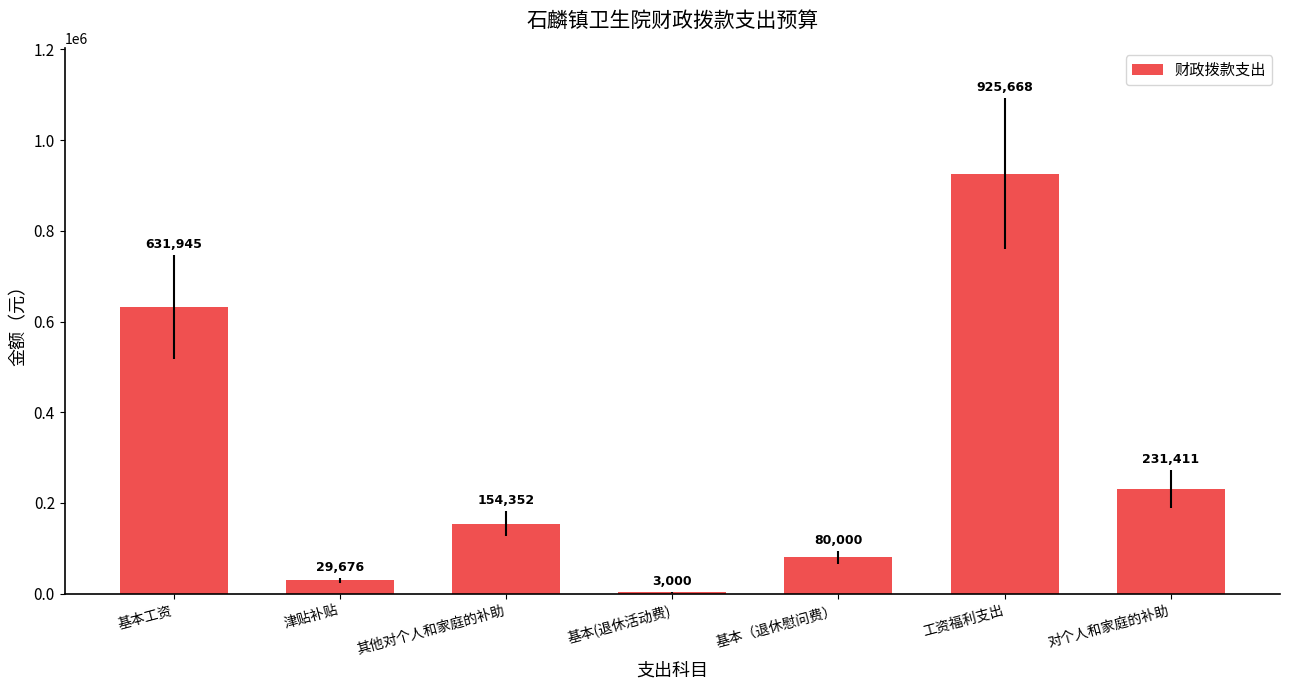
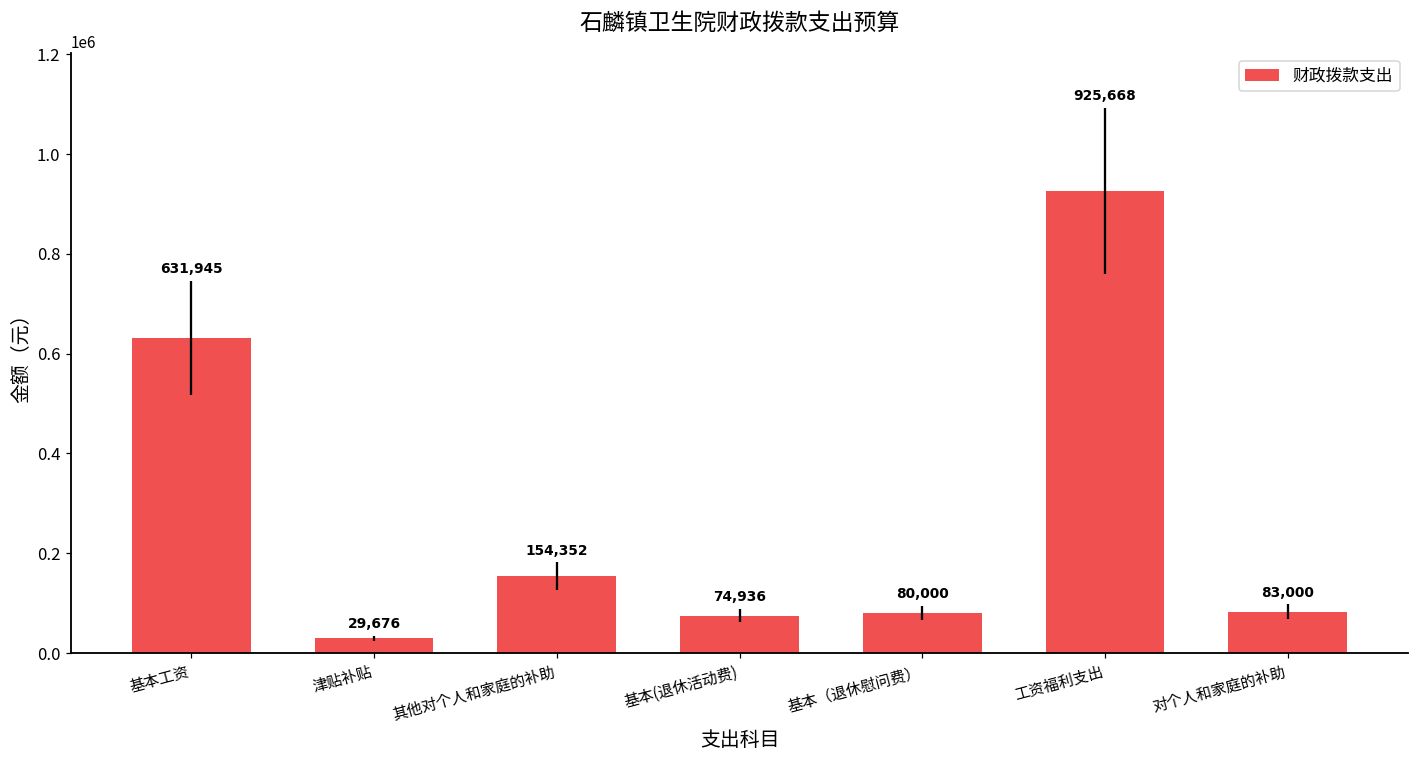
  {
    "津贴补贴": "29,676",
    "其他对个人和家庭的补助": "154,352",
-   "基本(退休活动费)": "3,000",
+   "基本(退休活动费)": "74,936",
    "基本（退休慰问费）": "80,000",
-   "对个人和家庭的补助": "231,411"
+   "对个人和家庭的补助": "83,000"
  }
